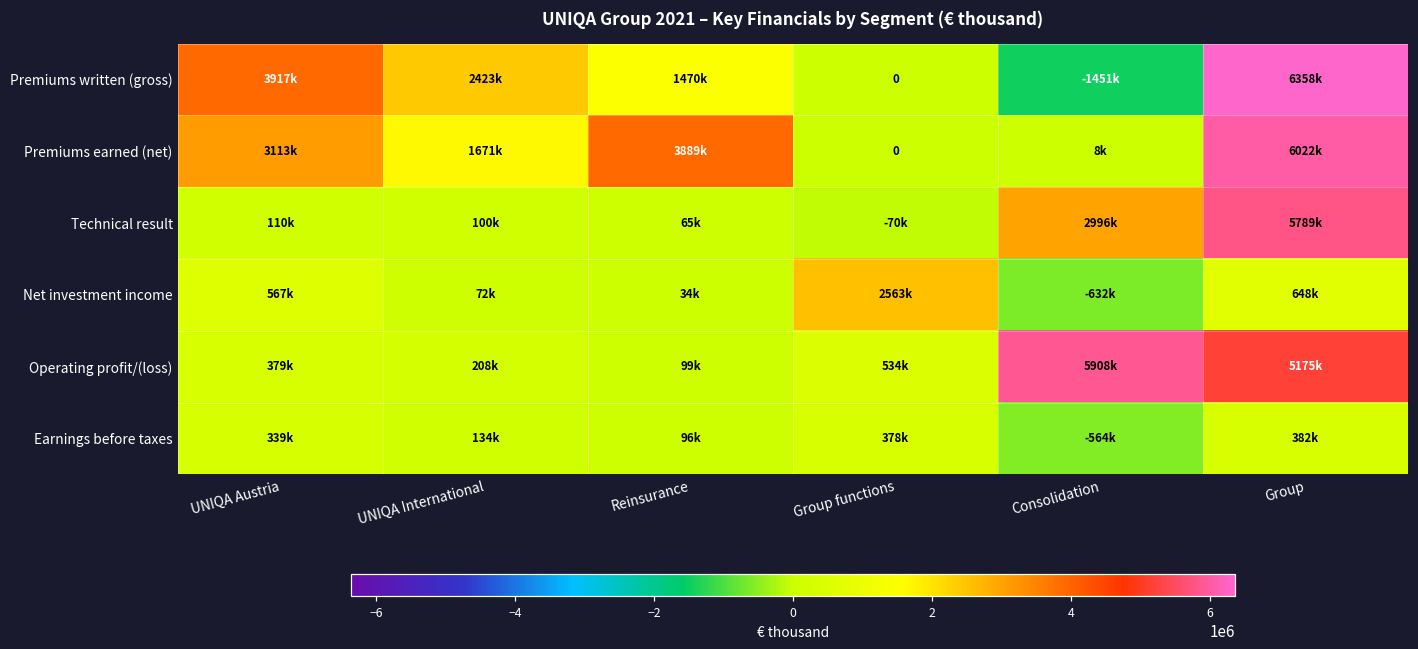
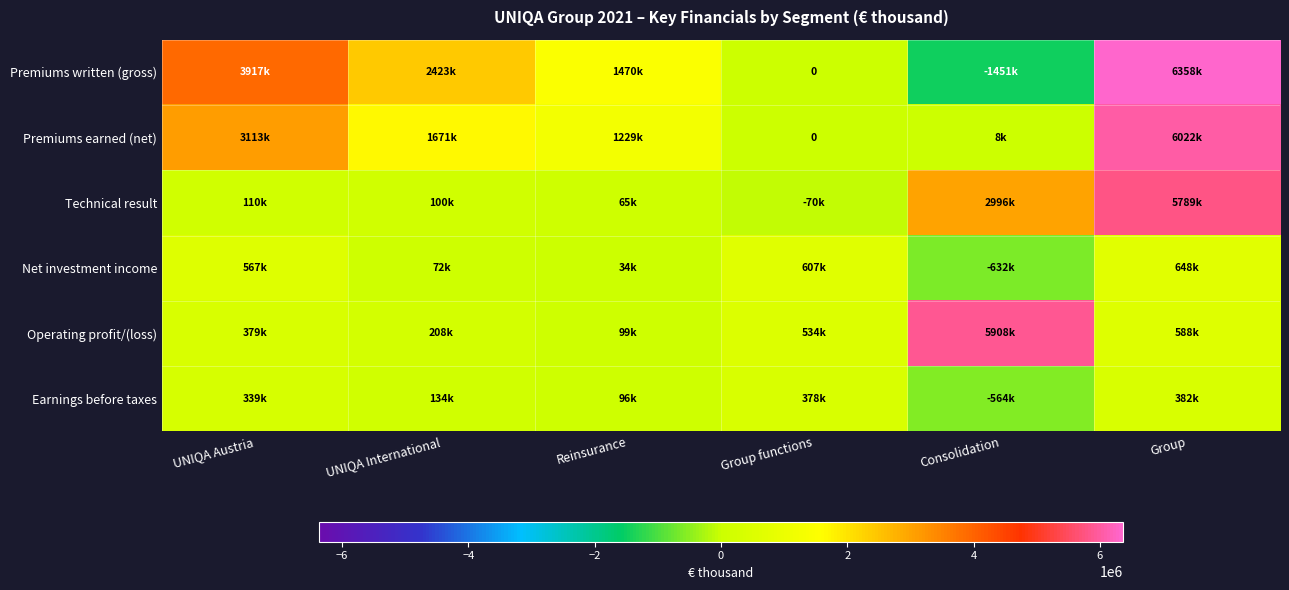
  {
    "Premiums written (gross)": {
      "UNIQA Austria": "3917k",
      "UNIQA International": "2423k",
      "Reinsurance": "1470k",
      "Group functions": "0",
      "Consolidation": "-1451k",
      "Group": "6358k"
    },
    "Premiums earned (net)": {
      "UNIQA Austria": "3113k",
      "UNIQA International": "1671k",
-     "Reinsurance": "3889k",
+     "Reinsurance": "1229k",
      "Group functions": "0",
      "Consolidation": "8k",
      "Group": "6022k"
    },
    "Technical result": {
      "UNIQA Austria": "110k",
      "UNIQA International": "100k",
      "Reinsurance": "65k",
      "Group functions": "-70k",
      "Consolidation": "2996k",
      "Group": "5789k"
    },
    "Net investment income": {
      "UNIQA Austria": "567k",
      "UNIQA International": "72k",
      "Reinsurance": "34k",
-     "Group functions": "2563k",
+     "Group functions": "607k",
      "Consolidation": "-632k",
      "Group": "648k"
    },
    "Operating profit/(loss)": {
      "UNIQA Austria": "379k",
      "UNIQA International": "208k",
      "Reinsurance": "99k",
      "Group functions": "534k",
      "Consolidation": "5908k",
-     "Group": "5175k"
+     "Group": "588k"
    },
    "Earnings before taxes": {
      "UNIQA Austria": "339k",
      "UNIQA International": "134k",
      "Reinsurance": "96k",
      "Group functions": "378k",
      "Consolidation": "-564k",
      "Group": "382k"
    }
  }
